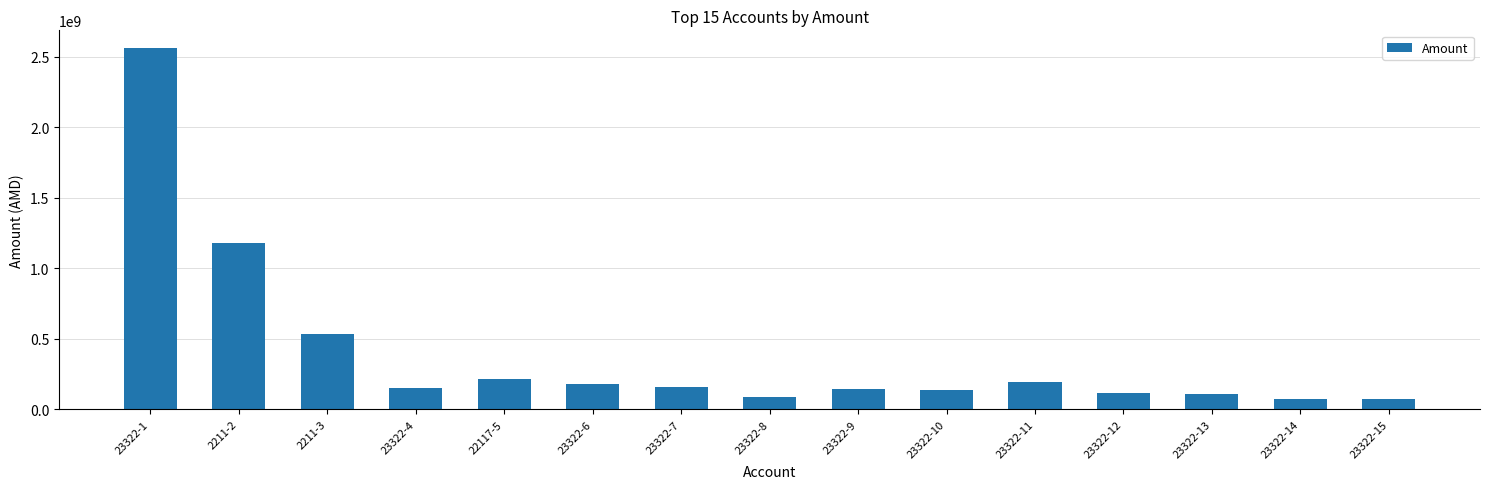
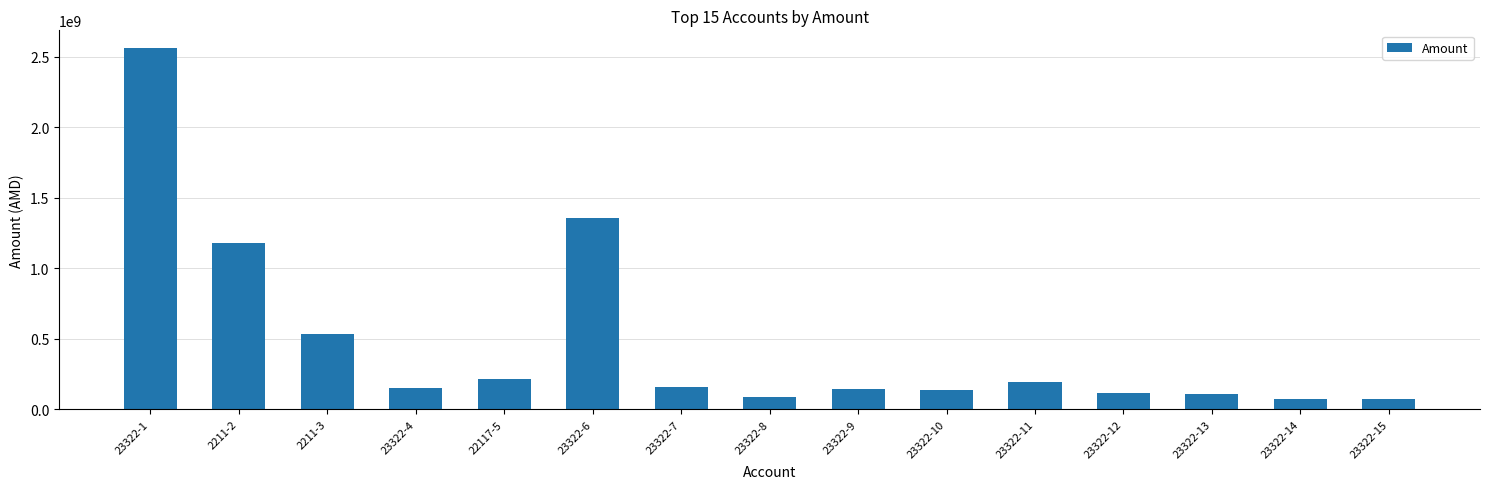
  {
    "23322-1": 2560000000,
    "2211-2": 1180000000,
    "2211-3": 530000000,
    "23322-4": 150000000,
    "22117-5": 210000000,
-   "23322-6": 180000000,
+   "23322-6": 1360000000,
    "23322-7": 160000000,
    "23322-8": 90000000,
    "23322-9": 140000000,
    "23322-10": 140000000,
    "23322-11": 200000000,
    "23322-12": 110000000,
    "23322-13": 110000000,
    "23322-14": 80000000,
    "23322-15": 70000000
  }
